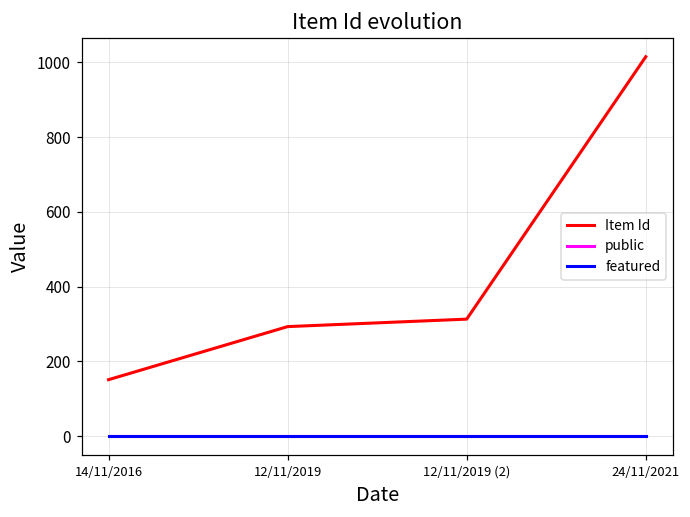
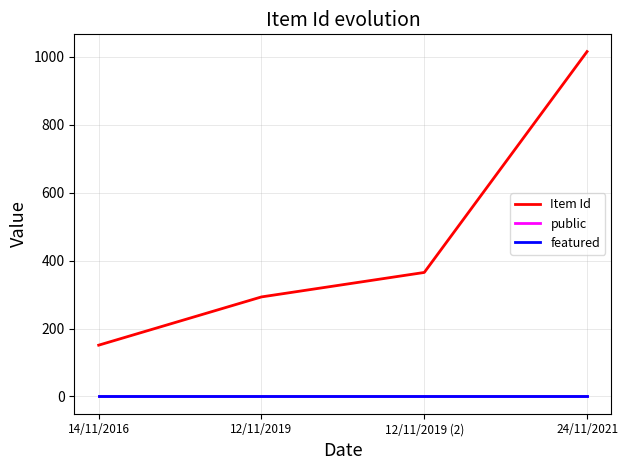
  {
    "Item Id": {
      "14/11/2016": 150,
      "12/11/2019": 290,
-     "12/11/2019 (2)": 310,
+     "12/11/2019 (2)": 370,
      "24/11/2021": 1020
    },
    "featured": {
      "14/11/2016": 0,
      "12/11/2019": 0,
      "12/11/2019 (2)": 0,
      "24/11/2021": 0
    }
  }
